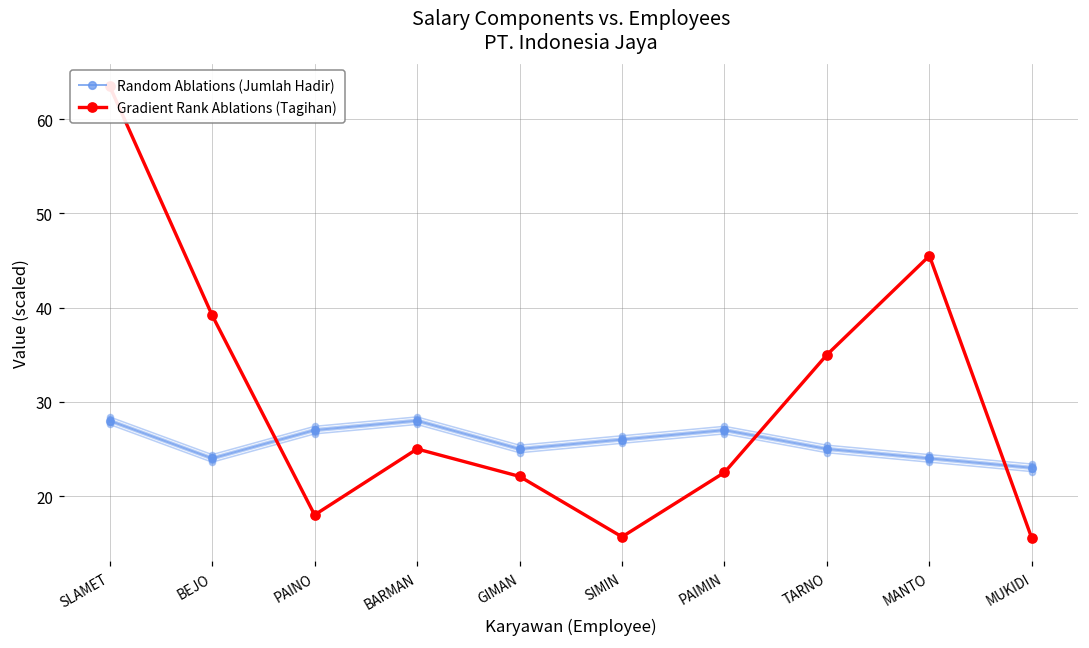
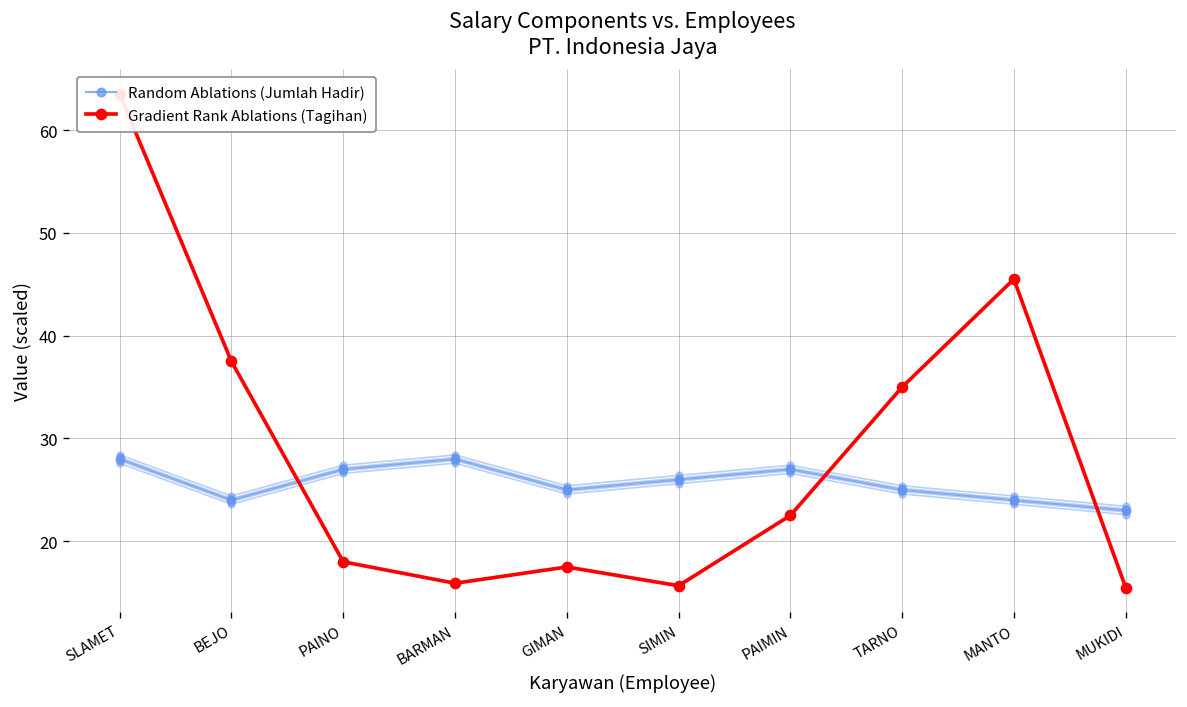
  {
    "Gradient Rank Ablations (Tagihan)": {
-     "BEJO": 39,
+     "BEJO": 38,
      "PAINO": 18,
-     "BARMAN": 25,
-     "GIMAN": 22,
+     "BARMAN": 16,
+     "GIMAN": 18,
      "SIMIN": 16,
      "PAIMIN": 23,
      "TARNO": 35,
      "MANTO": 46,
      "MUKIDI": 16
    }
  }
